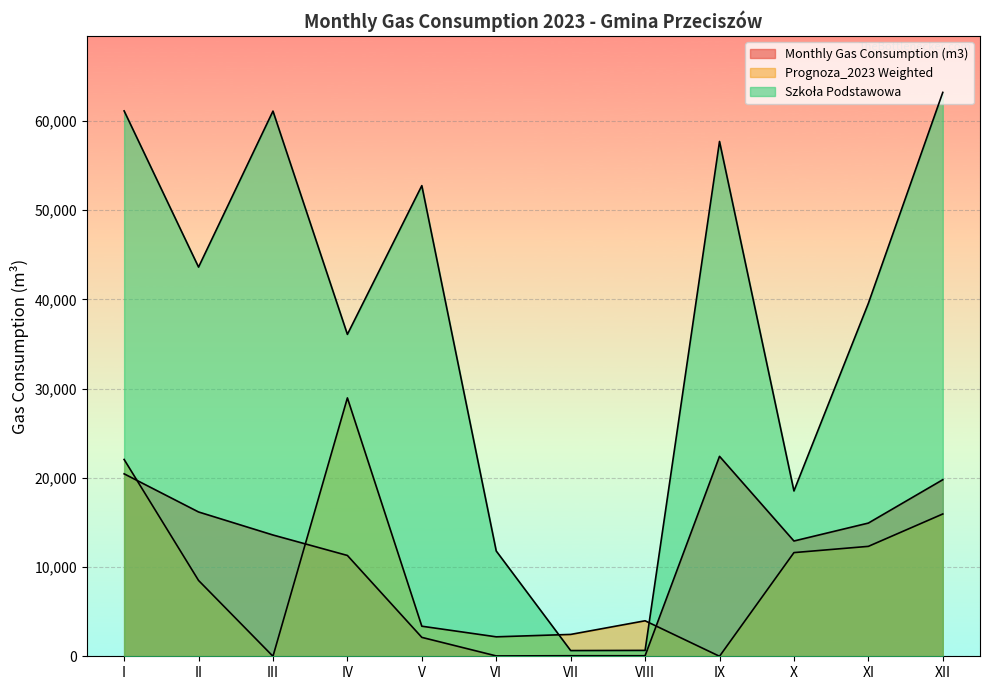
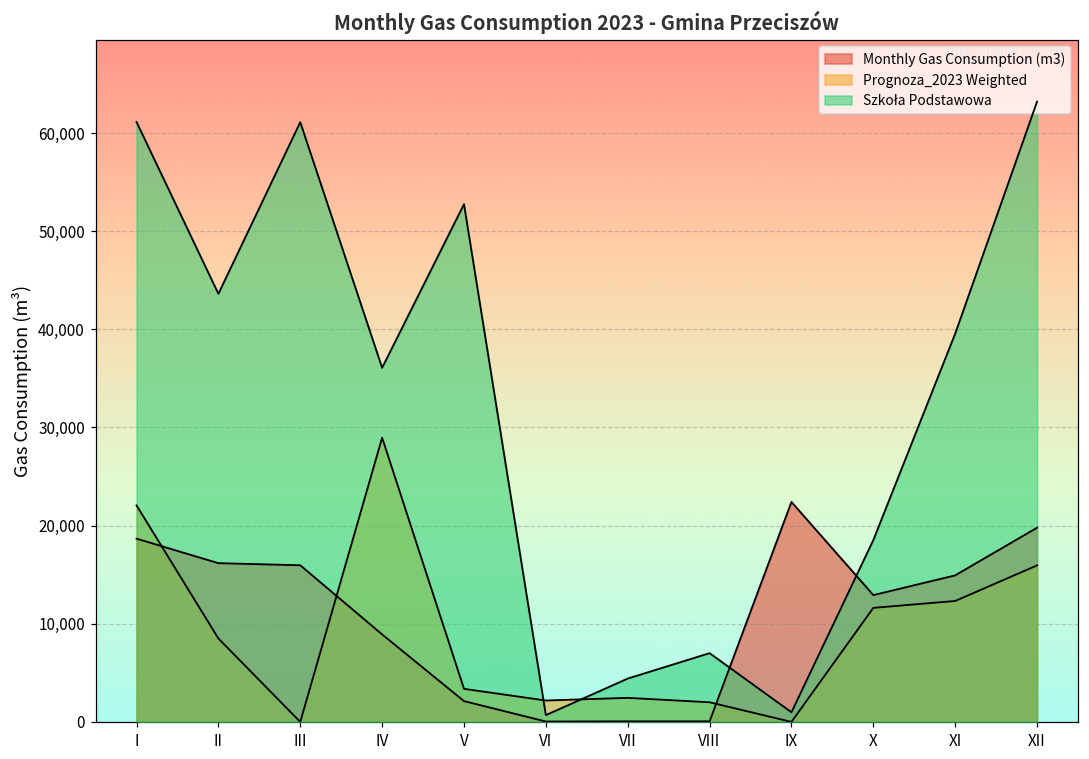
  {
    "Monthly Gas Consumption (m3)": {
-     "I": "20,000",
+     "I": "19,000",
      "II": "16,000",
-     "III": "14,000",
-     "IV": "11,000",
+     "III": "16,000",
+     "IV": "9,000",
      "V": "2,000",
      "VI": "0",
      "VII": "0",
      "VIII": "0",
      "IX": "22,000",
      "X": "13,000",
      "XI": "15,000",
      "XII": "20,000"
    },
    "Prognoza_2023 Weighted": {
      "I": "22,000",
      "II": "9,000",
      "III": "0",
      "IV": "29,000",
      "V": "3,000",
      "VI": "2,000",
      "VII": "2,000",
-     "VIII": "4,000",
+     "VIII": "2,000",
      "IX": "0",
      "X": "12,000",
      "XI": "12,000",
      "XII": "16,000"
    },
    "Szkoła Podstawowa": {
      "I": "61,000",
      "II": "44,000",
      "III": "61,000",
      "IV": "36,000",
      "V": "53,000",
-     "VI": "12,000",
-     "VII": "1,000",
-     "VIII": "1,000",
-     "IX": "58,000",
+     "VI": "1,000",
+     "VII": "4,000",
+     "VIII": "7,000",
+     "IX": "1,000",
      "X": "19,000",
      "XI": "40,000"
    }
  }
